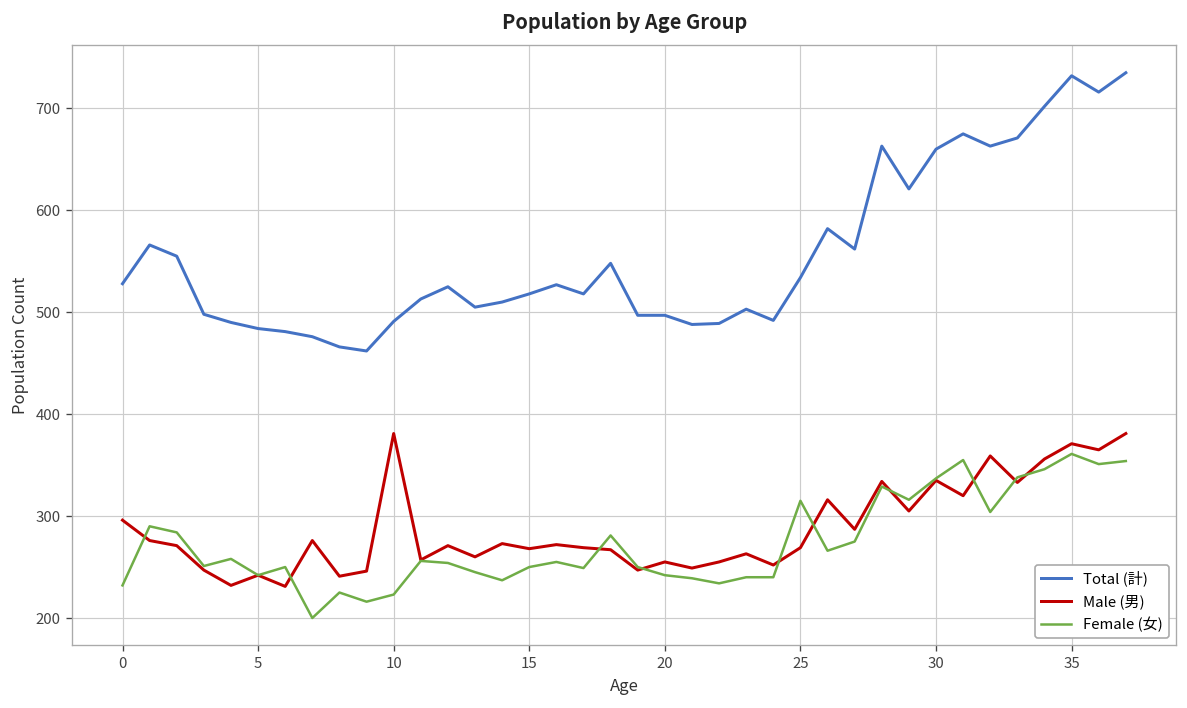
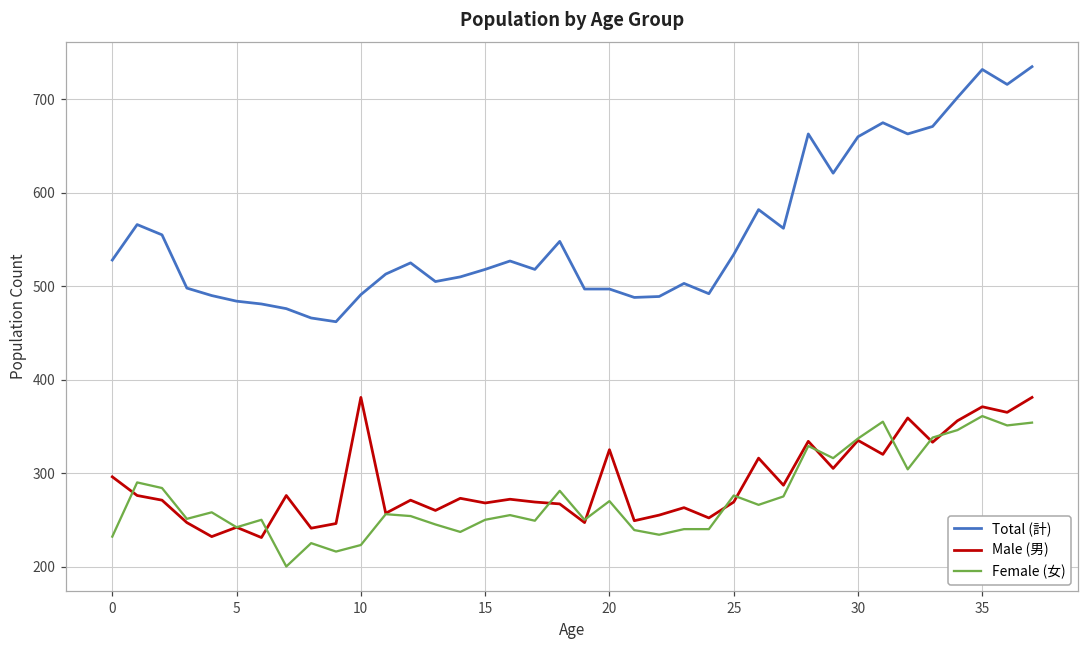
  {
    "Total (計)": {
      "0": 530,
      "5": 480,
      "10": 490,
      "15": 520,
      "20": 500,
      "25": 530,
      "30": 660,
      "35": 730
    },
    "Male (男)": {
      "0": 300,
      "10": 380,
      "15": 270,
-     "20": 260,
+     "20": 330,
      "25": 270,
      "35": 370
    },
    "Female (女)": {
      "0": 230,
      "10": 220,
      "15": 250,
-     "20": 240,
-     "25": 320,
+     "20": 270,
+     "25": 280,
      "35": 360
    }
  }
